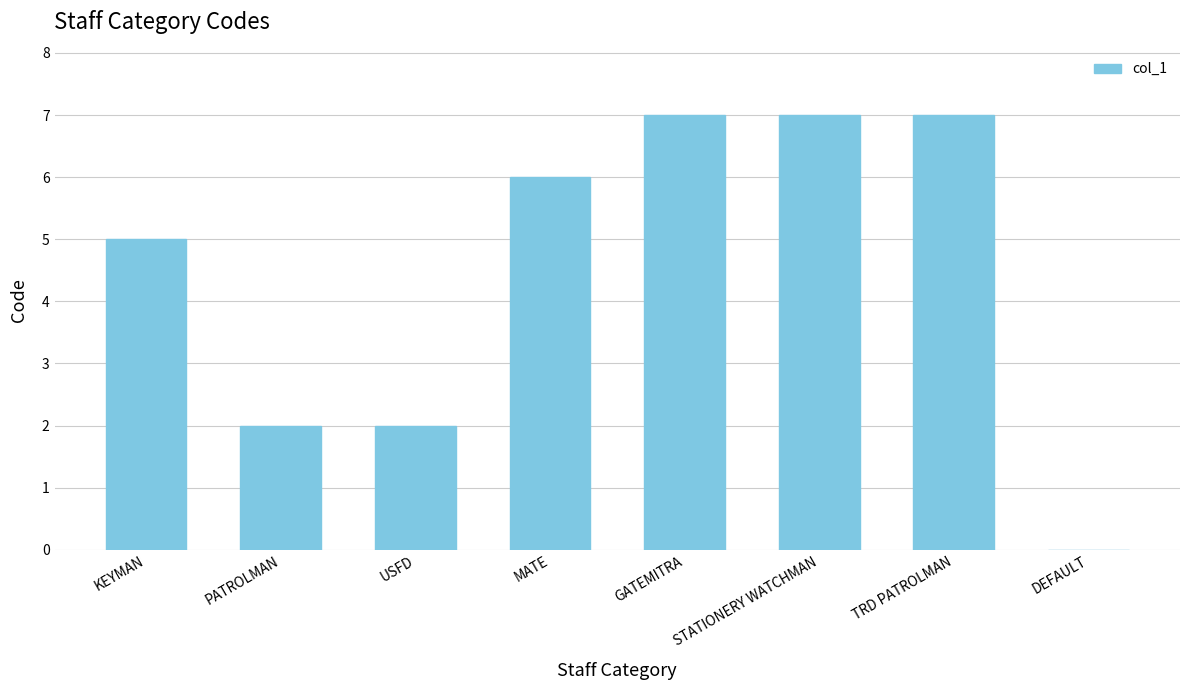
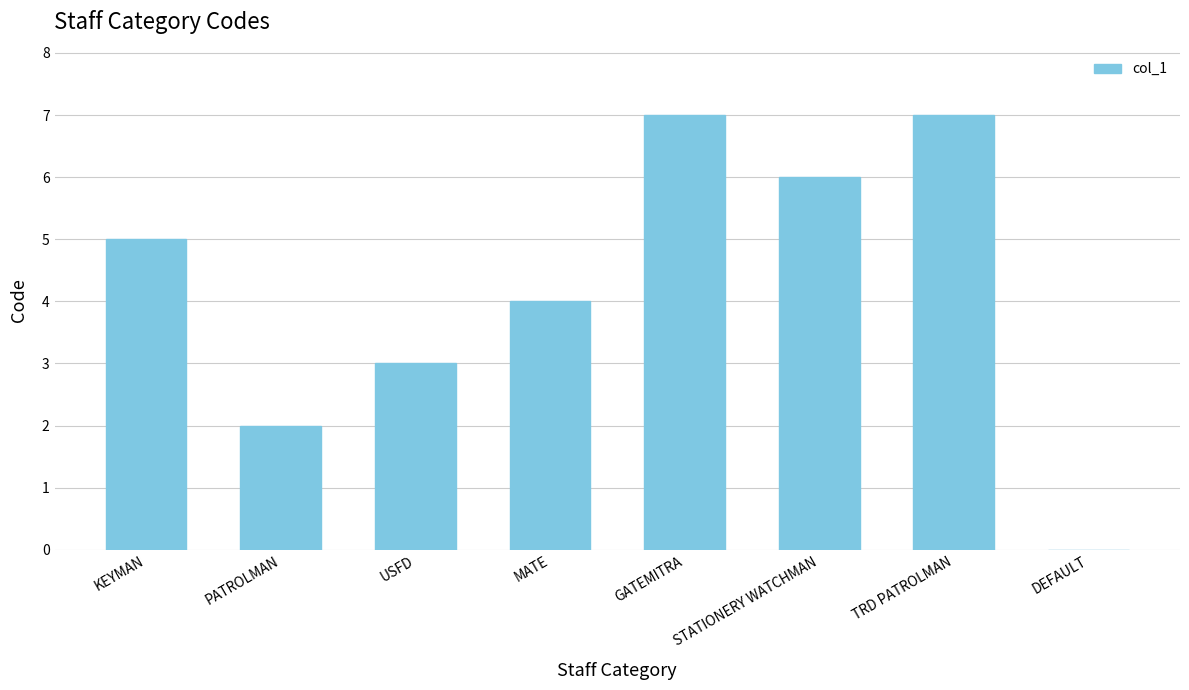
  {
    "KEYMAN": 5,
    "PATROLMAN": 2,
-   "USFD": 2,
-   "MATE": 6,
+   "USFD": 3,
+   "MATE": 4,
    "GATEMITRA": 7,
-   "STATIONERY WATCHMAN": 7,
+   "STATIONERY WATCHMAN": 6,
    "TRD PATROLMAN": 7,
    "DEFAULT": 0
  }
